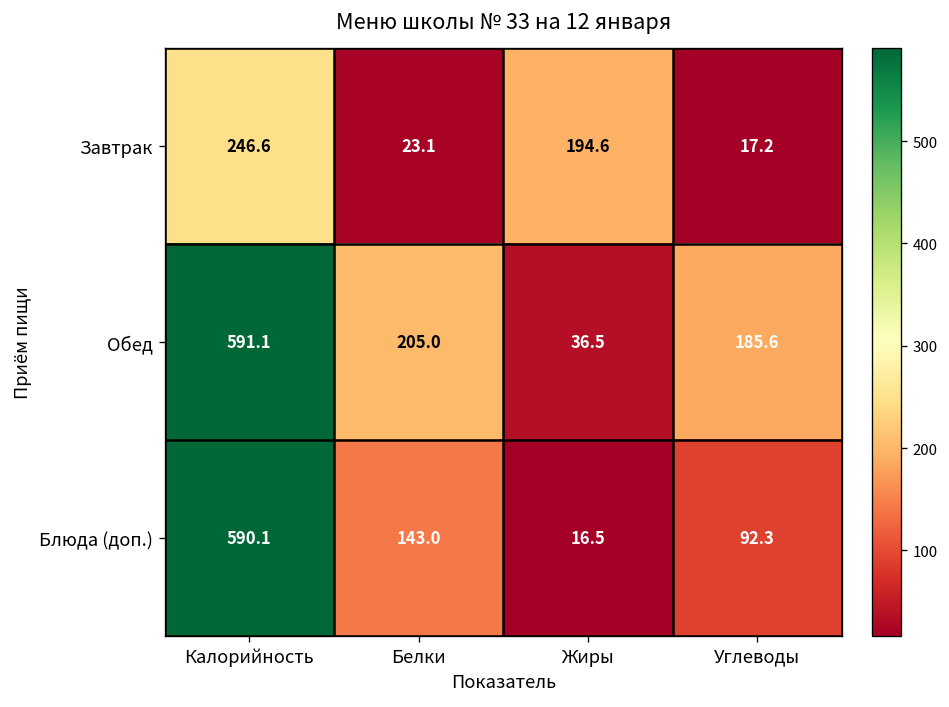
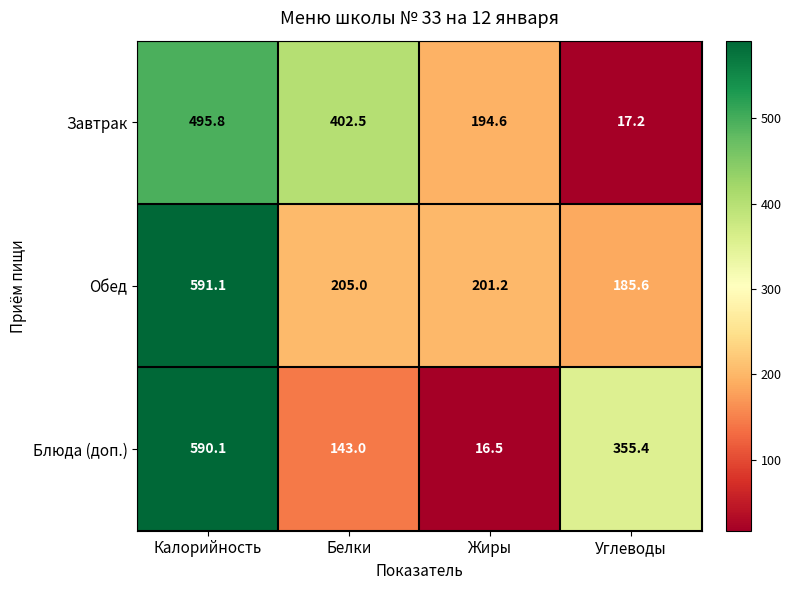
  {
    "Завтрак": {
-     "Калорийность": 246.6,
-     "Белки": 23.1,
+     "Калорийность": 495.8,
+     "Белки": 402.5,
      "Жиры": 194.6,
      "Углеводы": 17.2
    },
    "Обед": {
      "Калорийность": 591.1,
      "Белки": 205.0,
-     "Жиры": 36.5,
+     "Жиры": 201.2,
      "Углеводы": 185.6
    },
    "Блюда (доп.)": {
      "Калорийность": 590.1,
      "Белки": 143.0,
      "Жиры": 16.5,
-     "Углеводы": 92.3
+     "Углеводы": 355.4
    }
  }
